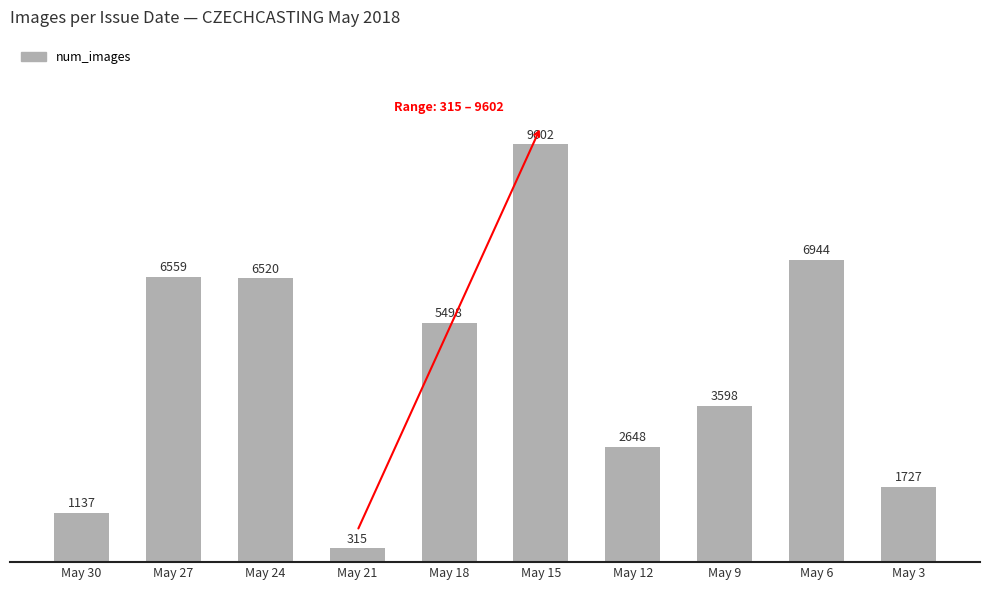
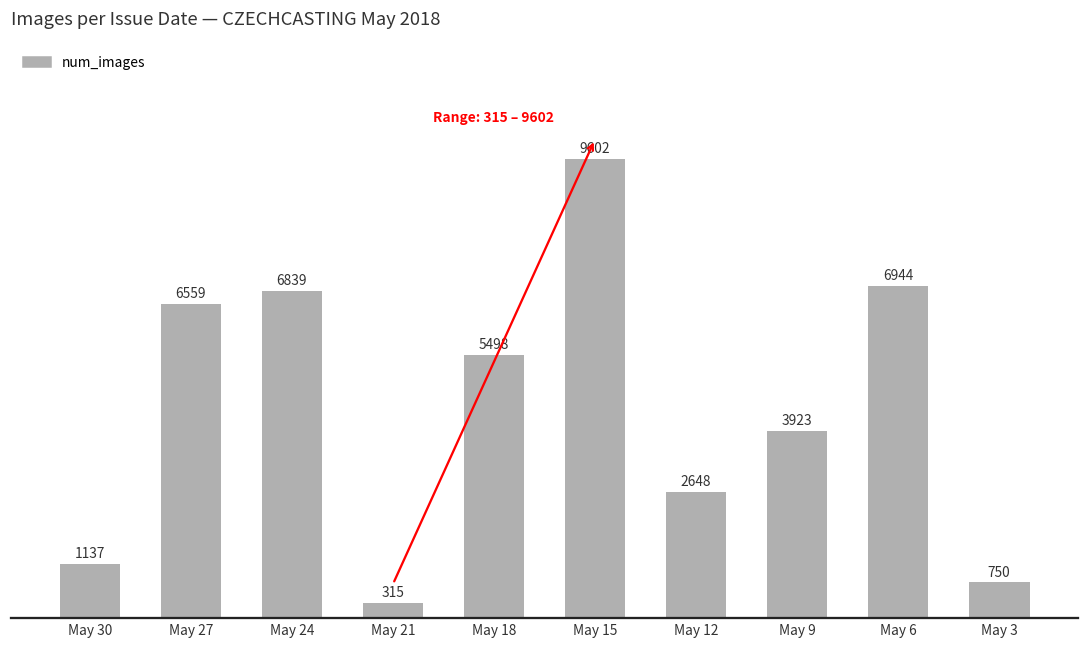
  {
    "May 30": 1137,
    "May 27": 6559,
-   "May 24": 6520,
+   "May 24": 6839,
    "May 21": 315,
    "May 18": 5498,
    "May 15": 9602,
    "May 12": 2648,
-   "May 9": 3598,
+   "May 9": 3923,
    "May 6": 6944,
-   "May 3": 1727
+   "May 3": 750
  }
